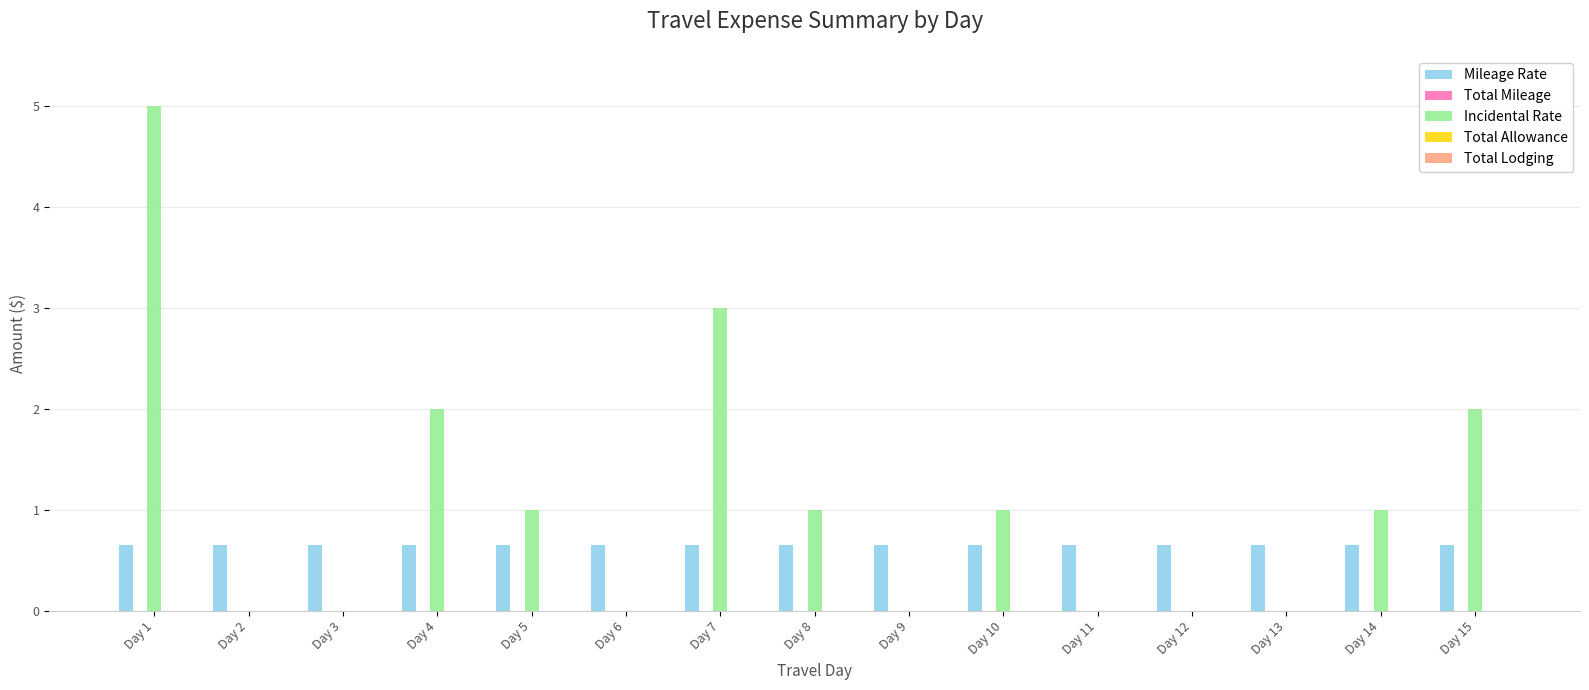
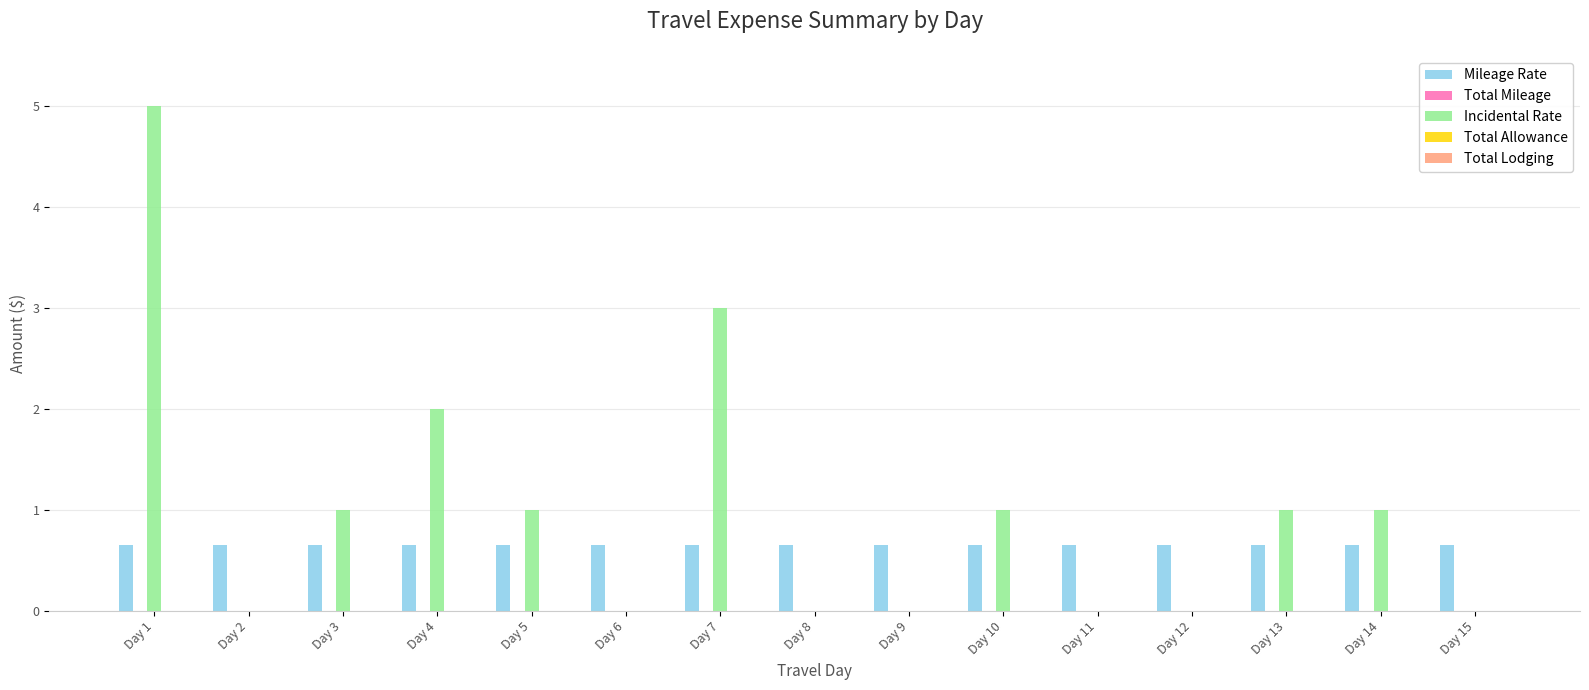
  {
    "Mileage Rate": {
      "Day 1": 0.66,
      "Day 2": 0.66,
      "Day 3": 0.66,
      "Day 4": 0.66,
      "Day 5": 0.66,
      "Day 6": 0.66,
      "Day 7": 0.66,
      "Day 8": 0.66,
      "Day 9": 0.66,
      "Day 10": 0.66,
      "Day 11": 0.66,
      "Day 12": 0.66,
      "Day 13": 0.66,
      "Day 14": 0.66,
      "Day 15": 0.66
    },
    "Total Mileage": {
      "Day 1": 0,
      "Day 2": 0,
      "Day 3": 0,
      "Day 4": 0,
      "Day 5": 0,
      "Day 6": 0,
      "Day 7": 0,
      "Day 8": 0,
      "Day 9": 0,
      "Day 10": 0,
      "Day 11": 0,
      "Day 12": 0,
      "Day 13": 0,
      "Day 14": 0,
      "Day 15": 0
    },
    "Incidental Rate": {
      "Day 1": 5,
      "Day 2": 0,
-     "Day 3": 0,
+     "Day 3": 1,
      "Day 4": 2,
      "Day 5": 1,
      "Day 6": 0,
      "Day 7": 3,
-     "Day 8": 1,
+     "Day 8": 0,
      "Day 9": 0,
      "Day 10": 1,
      "Day 11": 0,
      "Day 12": 0,
-     "Day 13": 0,
+     "Day 13": 1,
      "Day 14": 1,
-     "Day 15": 2
+     "Day 15": 0
    },
    "Total Allowance": {
      "Day 1": 0,
      "Day 2": 0,
      "Day 3": 0,
      "Day 4": 0,
      "Day 5": 0,
      "Day 6": 0,
      "Day 7": 0,
      "Day 8": 0,
      "Day 9": 0,
      "Day 10": 0,
      "Day 11": 0,
      "Day 12": 0,
      "Day 13": 0,
      "Day 14": 0,
      "Day 15": 0
    },
    "Total Lodging": {
      "Day 1": 0,
      "Day 2": 0,
      "Day 3": 0,
      "Day 4": 0,
      "Day 5": 0,
      "Day 6": 0,
      "Day 7": 0,
      "Day 8": 0,
      "Day 9": 0,
      "Day 10": 0,
      "Day 11": 0,
      "Day 12": 0,
      "Day 13": 0,
      "Day 14": 0,
      "Day 15": 0
    }
  }
